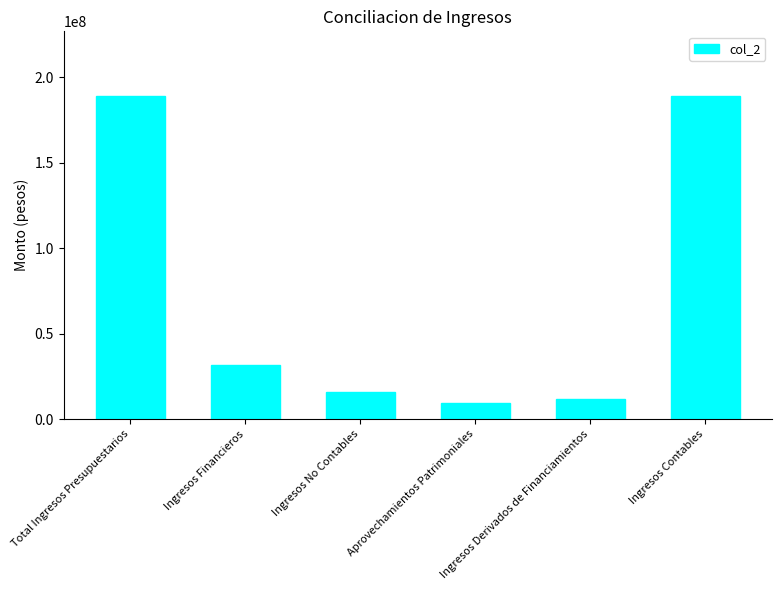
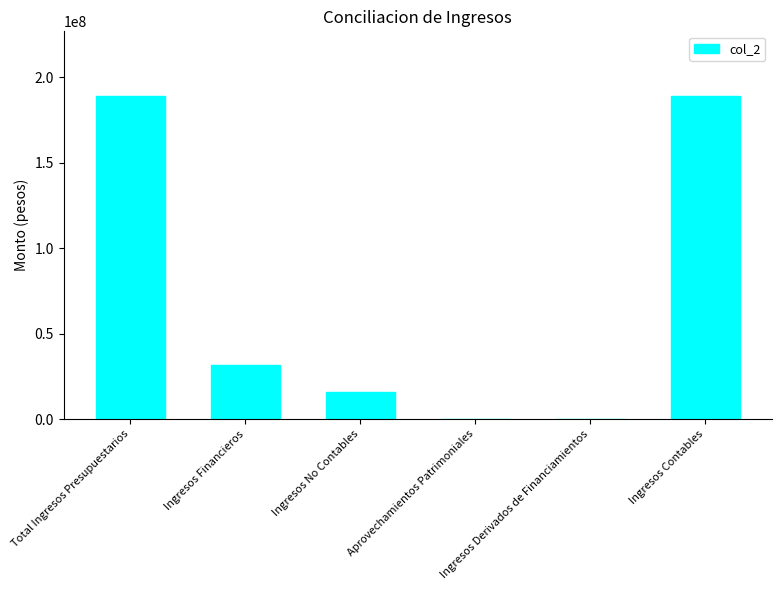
  {
    "Total Ingresos Presupuestarios": 189000000,
    "Ingresos Financieros": 32000000,
    "Ingresos No Contables": 16000000,
-   "Aprovechamientos Patrimoniales": 10000000,
-   "Ingresos Derivados de Financiamientos": 12000000,
+   "Aprovechamientos Patrimoniales": 0,
+   "Ingresos Derivados de Financiamientos": 0,
    "Ingresos Contables": 189000000
  }
